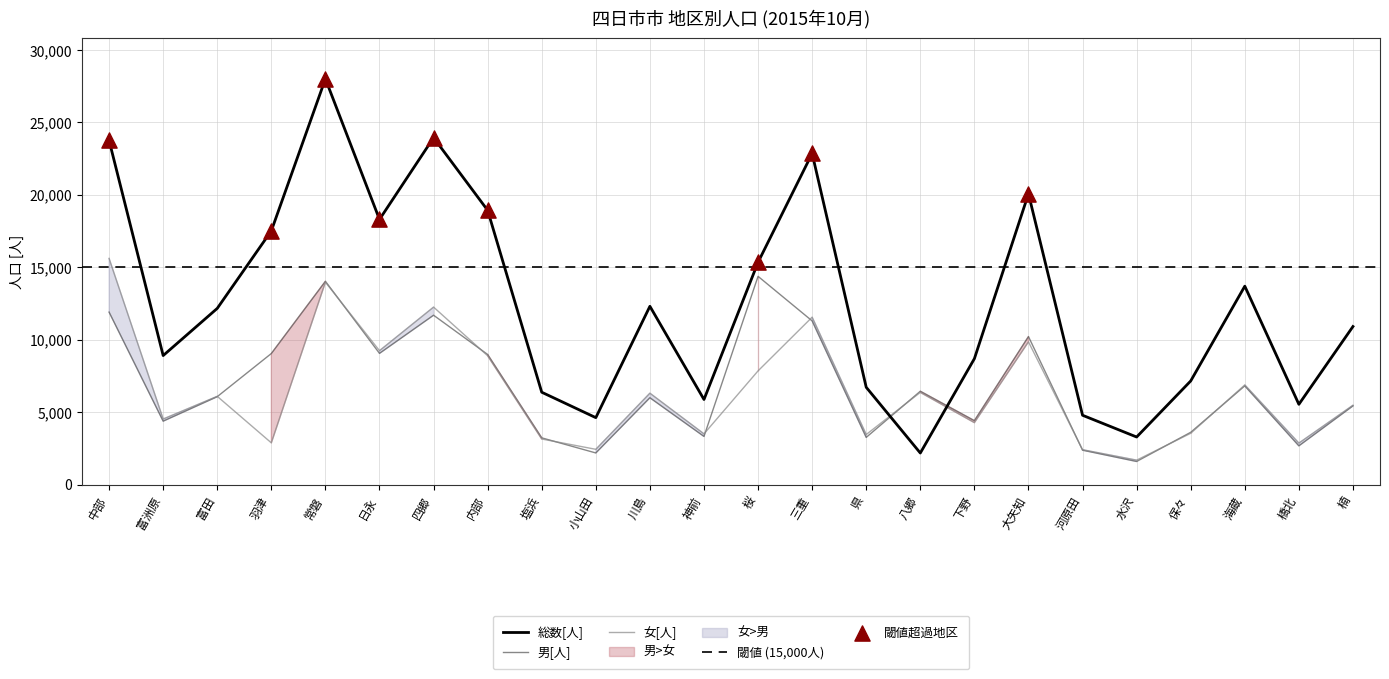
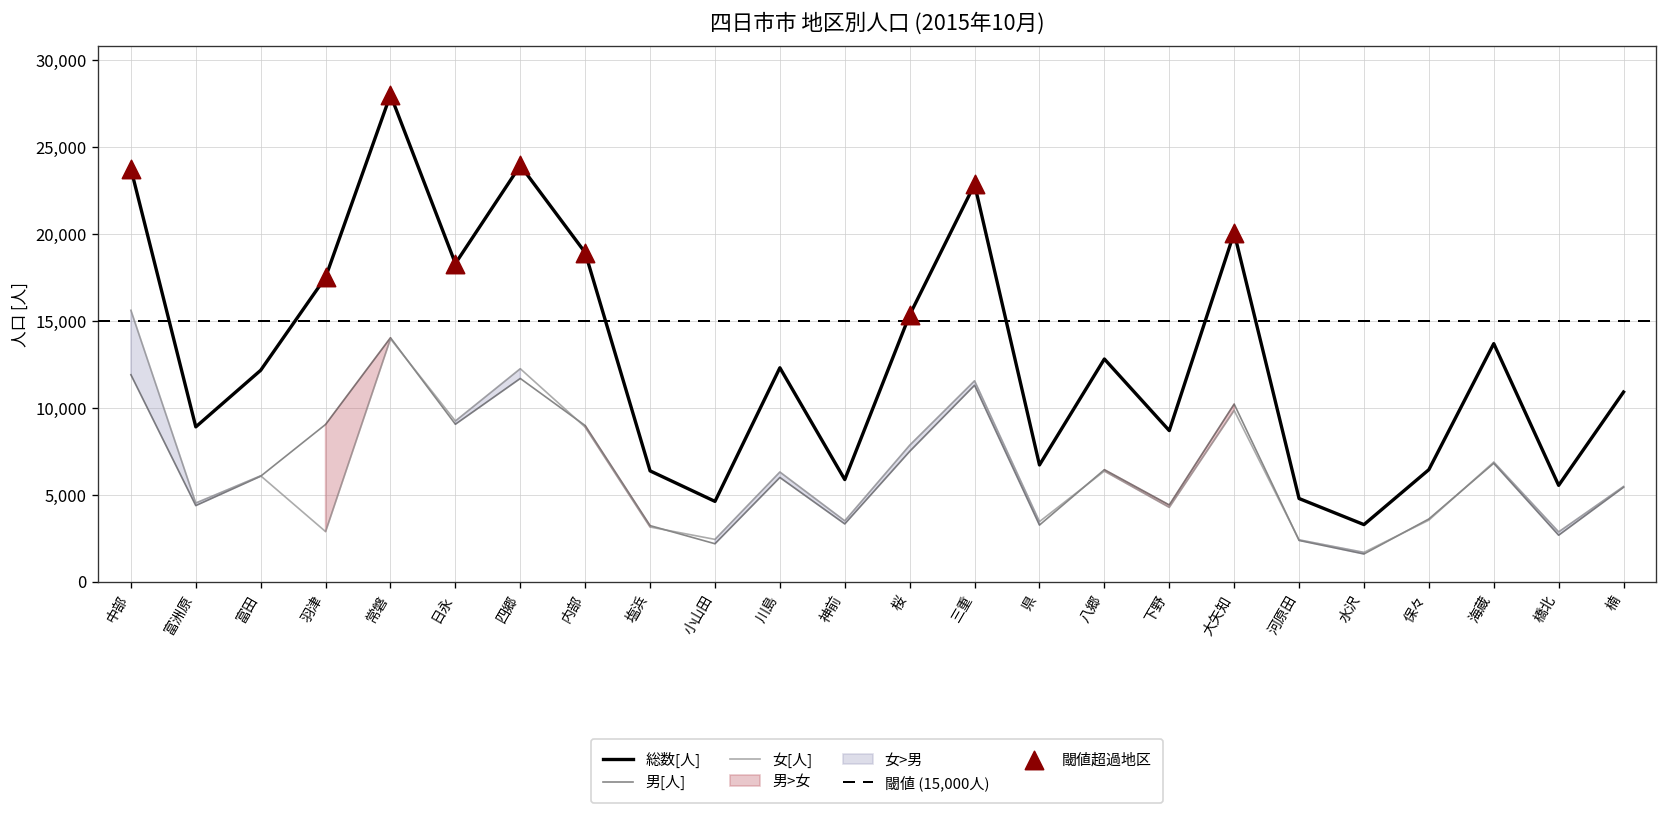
  {
    "総数[人]": {
      "富洲原": "8,900",
      "富田": "12,200",
      "塩浜": "6,400",
      "小山田": "4,600",
      "川島": "12,300",
      "神前": "5,900",
      "県": "6,700",
-     "八郷": "2,200",
+     "八郷": "12,800",
      "下野": "8,700",
      "河原田": "4,800",
      "水沢": "3,300",
-     "保々": "7,200",
+     "保々": "6,400",
      "海蔵": "13,700",
      "橋北": "5,500",
      "楠": "10,900"
    },
    "男[人]": {
      "中部": "11,900",
      "羽津": "9,100",
      "日永": "9,100",
      "四郷": "11,700",
      "小山田": "2,200",
      "川島": "6,000",
      "神前": "3,300",
-     "桜": "14,400",
+     "桜": "7,500",
      "三重": "11,300",
      "県": "3,300",
      "大矢知": "10,200",
      "橋北": "2,700"
    },
    "女[人]": {
      "中部": "15,600",
      "羽津": "2,900",
      "日永": "9,200",
      "四郷": "12,300",
      "小山田": "2,400",
      "川島": "6,300",
      "神前": "3,500",
      "桜": "7,900",
      "三重": "11,600",
      "県": "3,500",
      "大矢知": "9,900",
      "橋北": "2,900"
    }
  }
